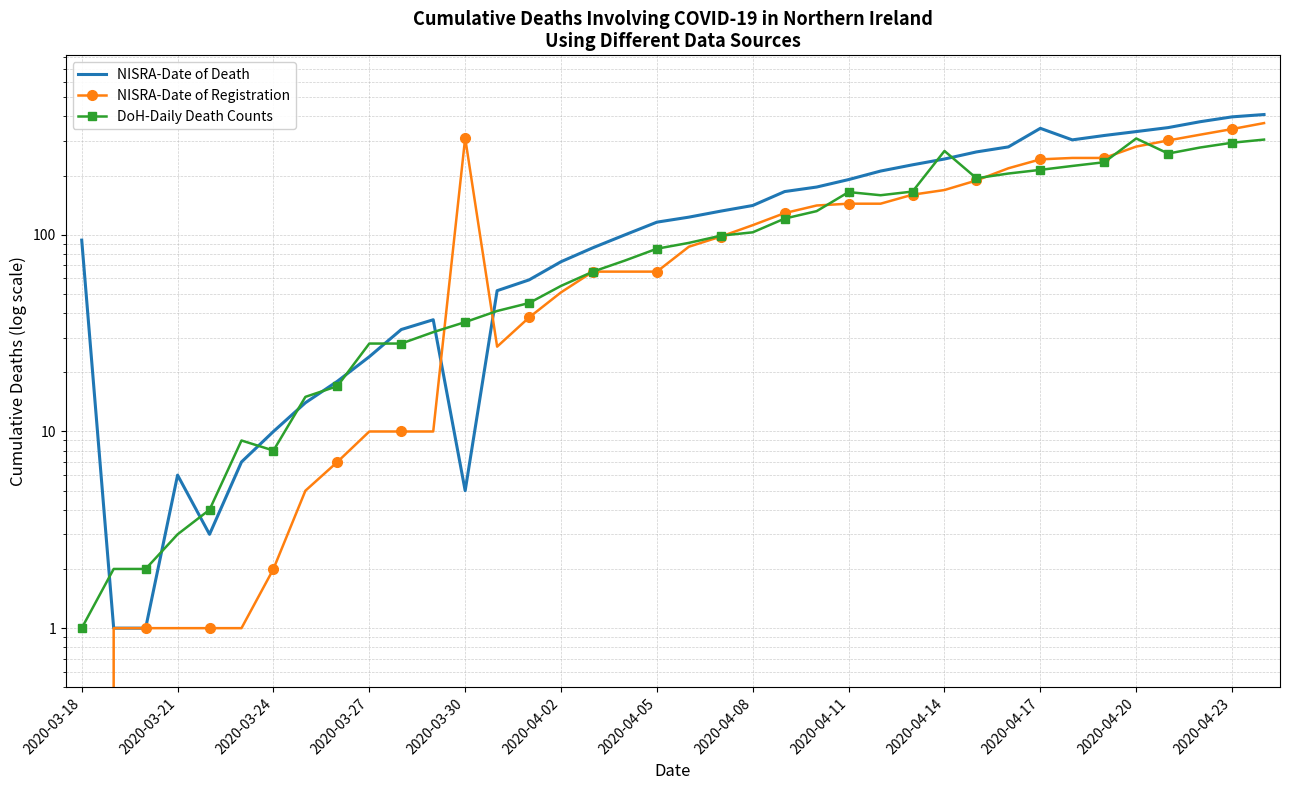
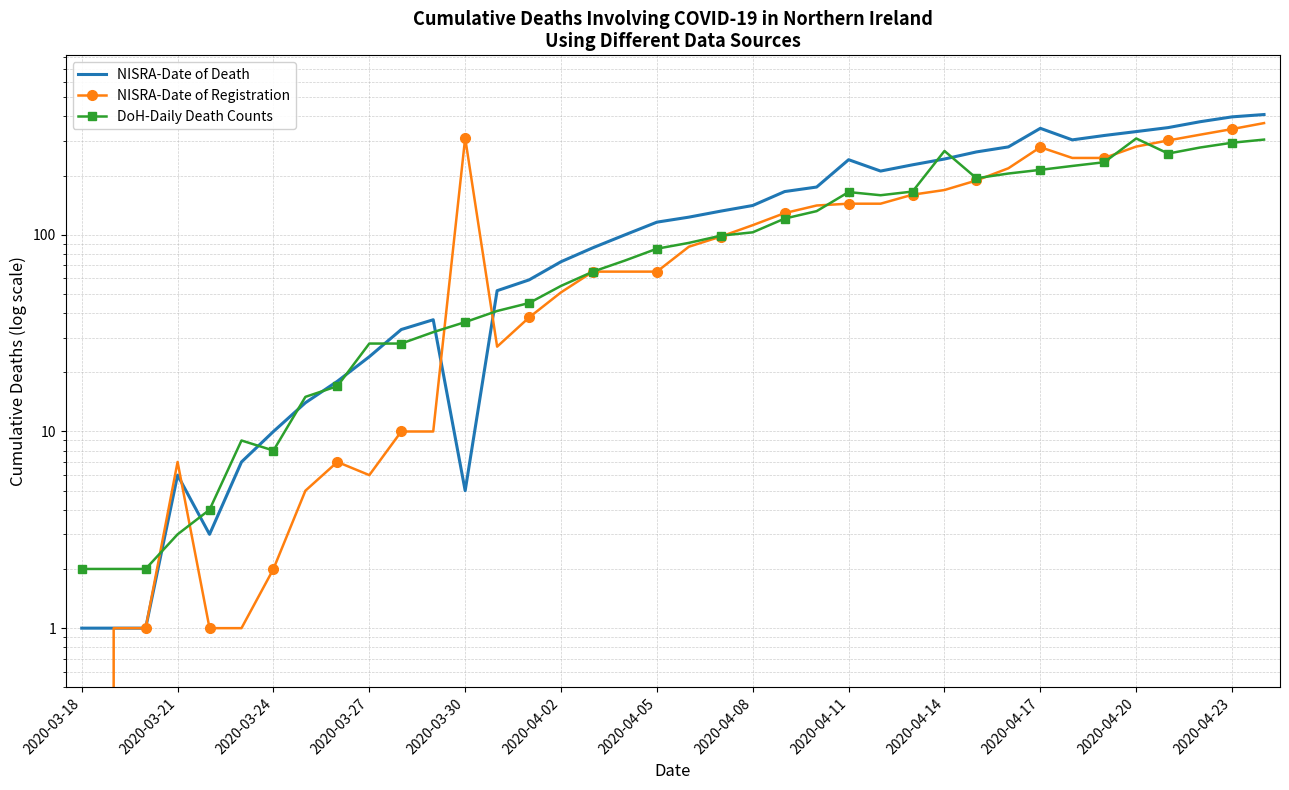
  {
    "NISRA-Date of Death": {
-     "2020-03-18": 90,
+     "2020-03-18": 1,
      "2020-03-21": 6,
      "2020-03-24": 10,
      "2020-03-27": 24,
      "2020-03-30": 5,
      "2020-04-02": 73,
      "2020-04-05": 120,
      "2020-04-08": 140,
-     "2020-04-11": 190,
+     "2020-04-11": 240,
      "2020-04-14": 240,
      "2020-04-17": 350,
      "2020-04-20": 340,
      "2020-04-23": 400
    },
    "NISRA-Date of Registration": {
-     "2020-03-21": 1,
+     "2020-03-21": 7,
      "2020-03-24": 2,
-     "2020-03-27": 10,
+     "2020-03-27": 6,
      "2020-03-30": 310,
      "2020-04-02": 51,
      "2020-04-05": 65,
      "2020-04-08": 110,
      "2020-04-11": 140,
      "2020-04-14": 170,
-     "2020-04-17": 240,
+     "2020-04-17": 280,
      "2020-04-20": 280,
      "2020-04-23": 350
    },
    "DoH-Daily Death Counts": {
-     "2020-03-18": 1,
+     "2020-03-18": 2,
      "2020-03-21": 3,
      "2020-03-24": 8,
      "2020-03-27": 28,
      "2020-03-30": 36,
      "2020-04-02": 55,
      "2020-04-05": 85,
      "2020-04-08": 100,
      "2020-04-11": 170,
      "2020-04-14": 270,
      "2020-04-17": 210,
      "2020-04-20": 310,
      "2020-04-23": 290
    }
  }
